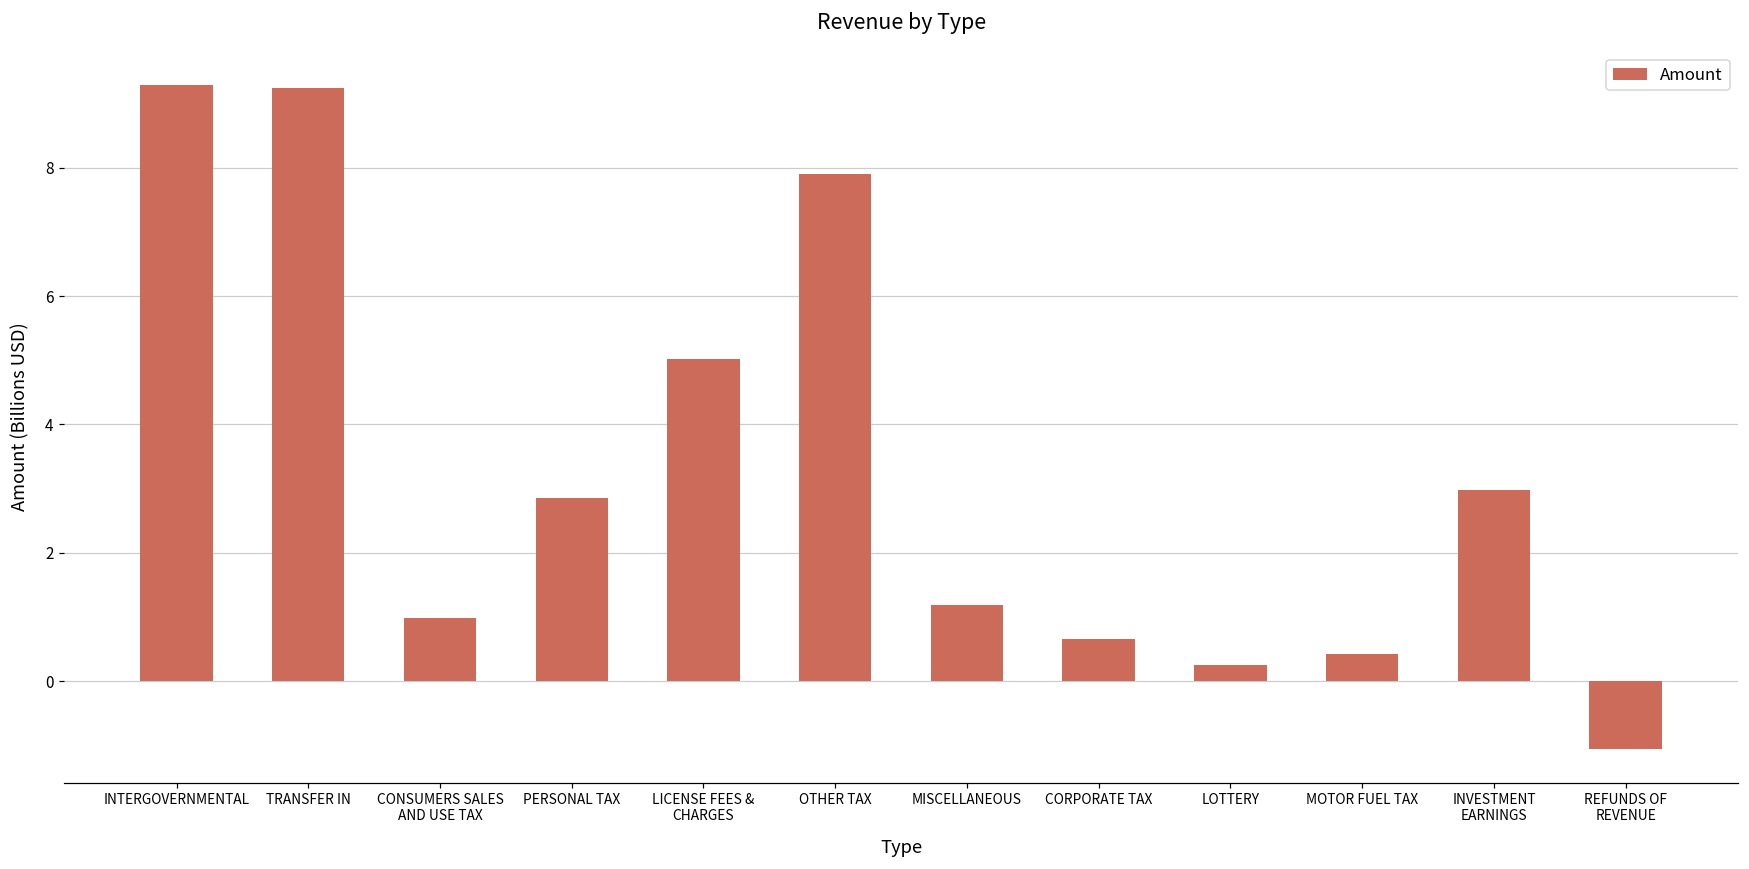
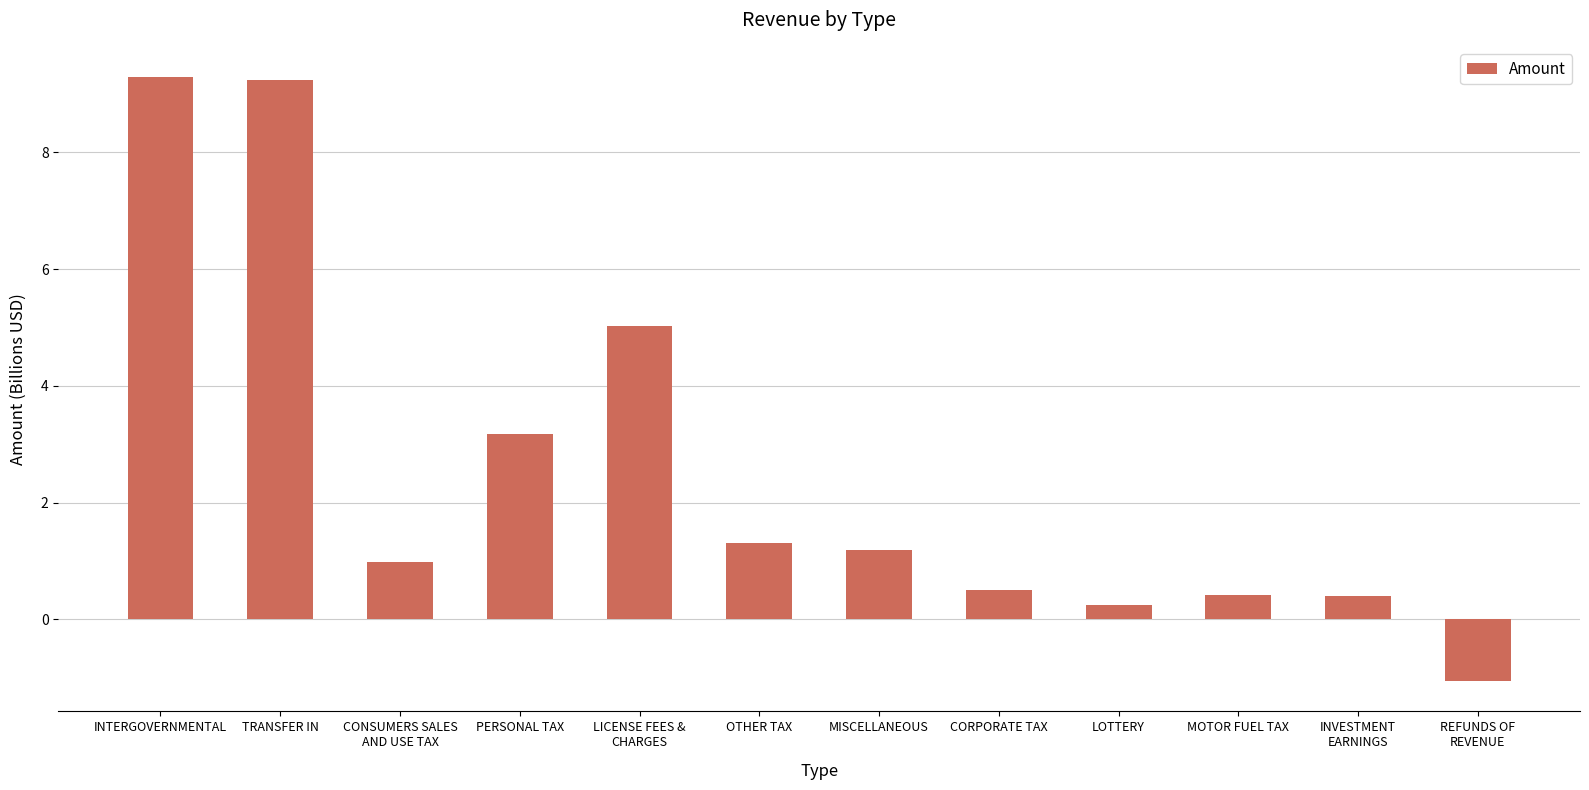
  {
    "INTERGOVERNMENTAL": 9.3,
    "TRANSFER IN": 9.2,
    "CONSUMERS SALES AND USE TAX": 1.0,
-   "PERSONAL TAX": 2.9,
+   "PERSONAL TAX": 3.2,
    "LICENSE FEES & CHARGES": 5.0,
-   "OTHER TAX": 7.9,
+   "OTHER TAX": 1.3,
    "MISCELLANEOUS": 1.2,
-   "CORPORATE TAX": 0.7,
+   "CORPORATE TAX": 0.5,
    "LOTTERY": 0.3,
    "MOTOR FUEL TAX": 0.4,
-   "INVESTMENT EARNINGS": 3.0,
+   "INVESTMENT EARNINGS": 0.4,
    "REFUNDS OF REVENUE": -1.1
  }
